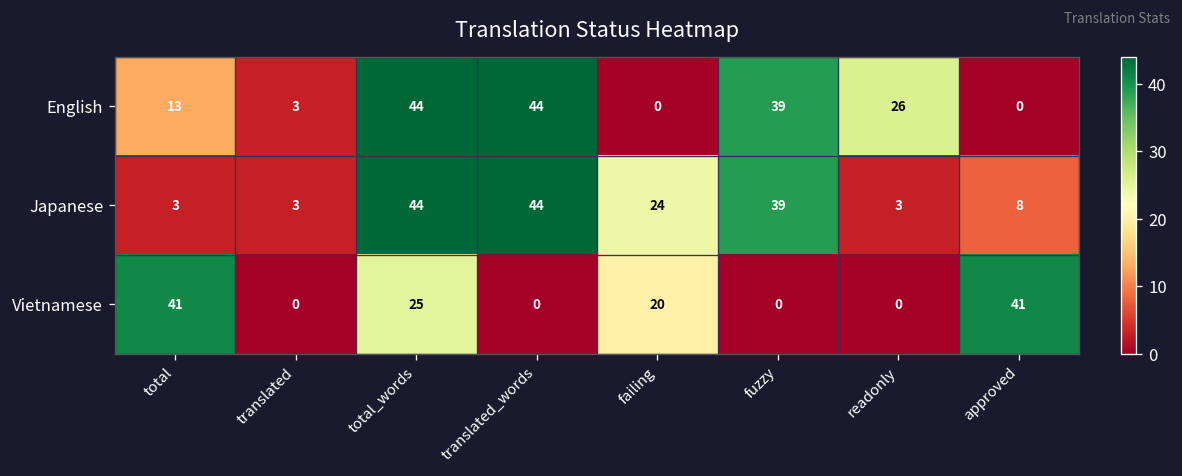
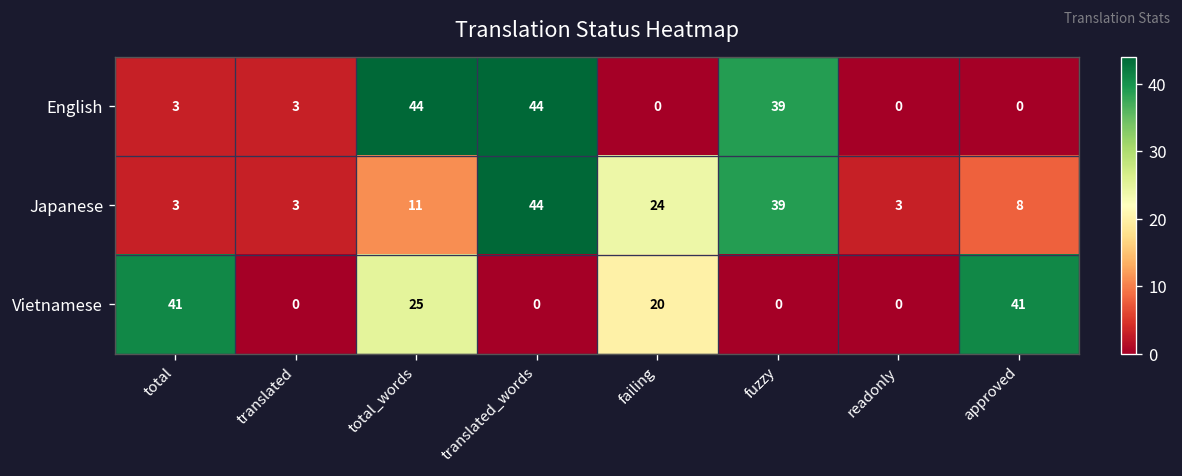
  {
    "English": {
-     "total": 13,
+     "total": 3,
      "translated": 3,
      "total_words": 44,
      "translated_words": 44,
      "failing": 0,
      "fuzzy": 39,
-     "readonly": 26,
+     "readonly": 0,
      "approved": 0
    },
    "Japanese": {
      "total": 3,
      "translated": 3,
-     "total_words": 44,
+     "total_words": 11,
      "translated_words": 44,
      "failing": 24,
      "fuzzy": 39,
      "readonly": 3,
      "approved": 8
    },
    "Vietnamese": {
      "total": 41,
      "translated": 0,
      "total_words": 25,
      "translated_words": 0,
      "failing": 20,
      "fuzzy": 0,
      "readonly": 0,
      "approved": 41
    }
  }
